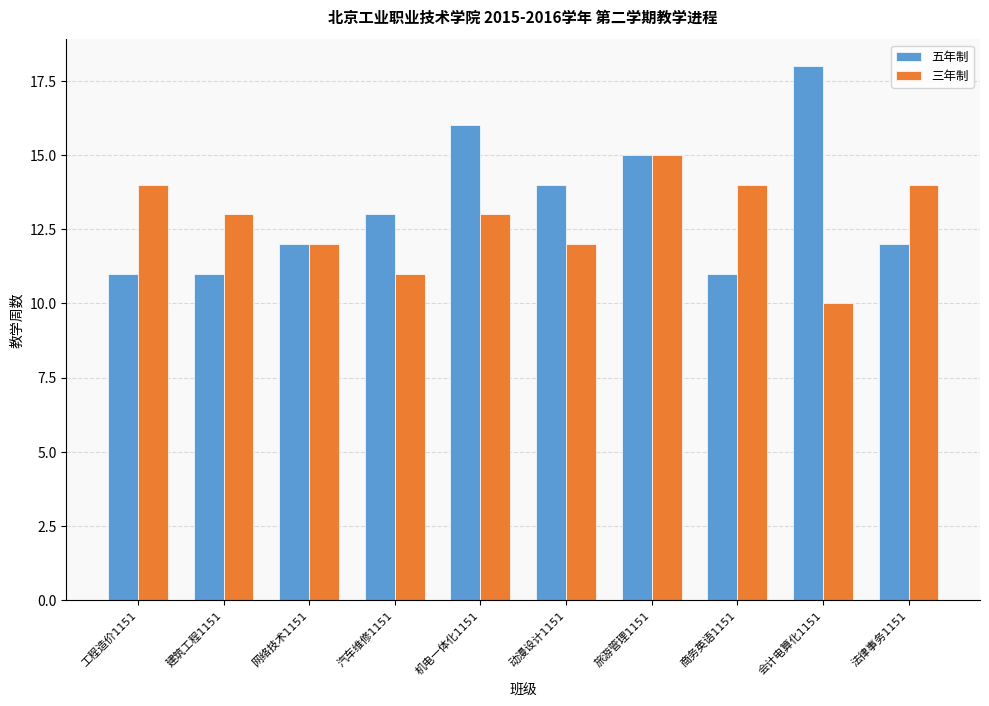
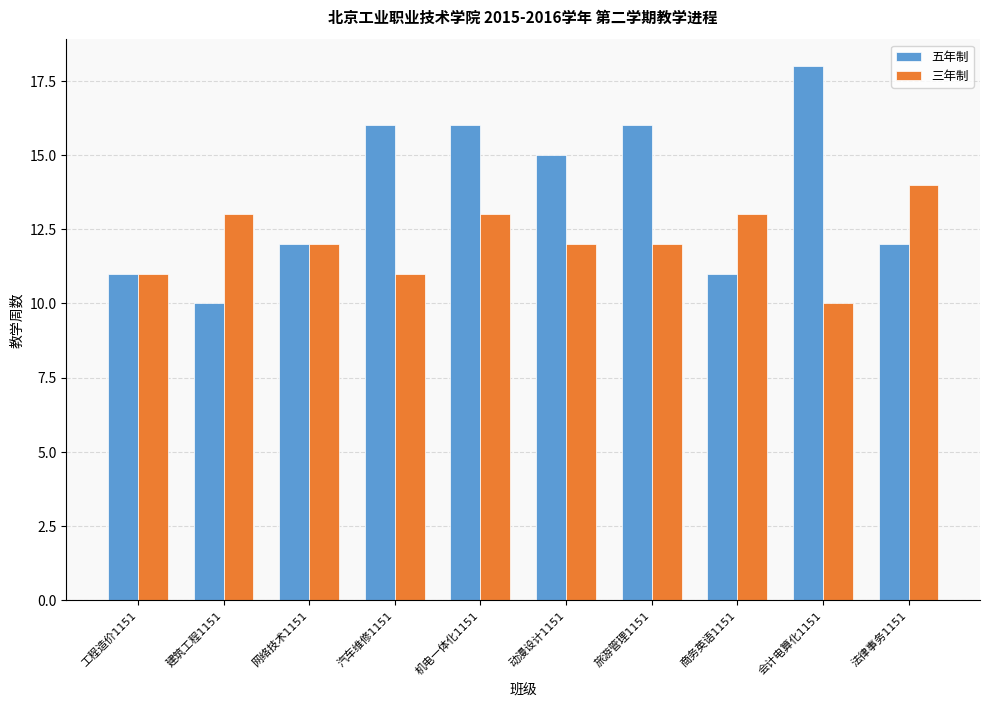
  {
    "五年制": {
      "工程造价1151": 11,
-     "建筑工程1151": 11,
+     "建筑工程1151": 10,
      "网络技术1151": 12,
-     "汽车维修1151": 13,
+     "汽车维修1151": 16,
      "机电一体化1151": 16,
-     "动漫设计1151": 14,
-     "旅游管理1151": 15,
+     "动漫设计1151": 15,
+     "旅游管理1151": 16,
      "商务英语1151": 11,
      "会计电算化1151": 18,
      "法律事务1151": 12
    },
    "三年制": {
-     "工程造价1151": 14,
+     "工程造价1151": 11,
      "建筑工程1151": 13,
      "网络技术1151": 12,
      "汽车维修1151": 11,
      "机电一体化1151": 13,
      "动漫设计1151": 12,
-     "旅游管理1151": 15,
-     "商务英语1151": 14,
+     "旅游管理1151": 12,
+     "商务英语1151": 13,
      "会计电算化1151": 10,
      "法律事务1151": 14
    }
  }
